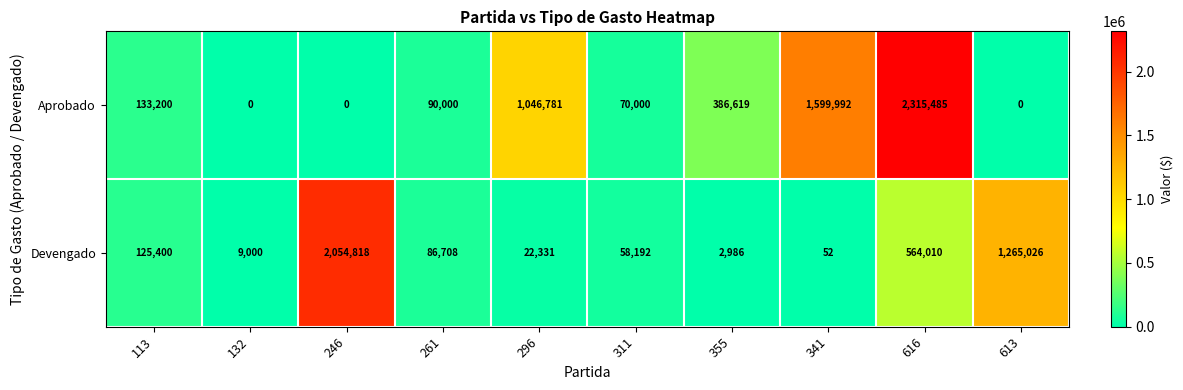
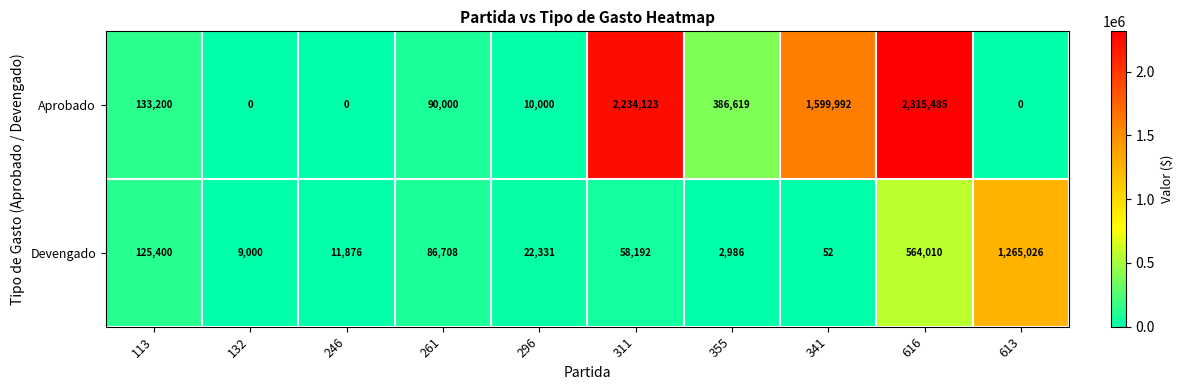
  {
    "Aprobado": {
      "113": "133,200",
      "132": "0",
      "246": "0",
      "261": "90,000",
-     "296": "1,046,781",
-     "311": "70,000",
+     "296": "10,000",
+     "311": "2,234,123",
      "355": "386,619",
      "341": "1,599,992",
      "616": "2,315,485",
      "613": "0"
    },
    "Devengado": {
      "113": "125,400",
      "132": "9,000",
-     "246": "2,054,818",
+     "246": "11,876",
      "261": "86,708",
      "296": "22,331",
      "311": "58,192",
      "355": "2,986",
      "341": "52",
      "616": "564,010",
      "613": "1,265,026"
    }
  }
